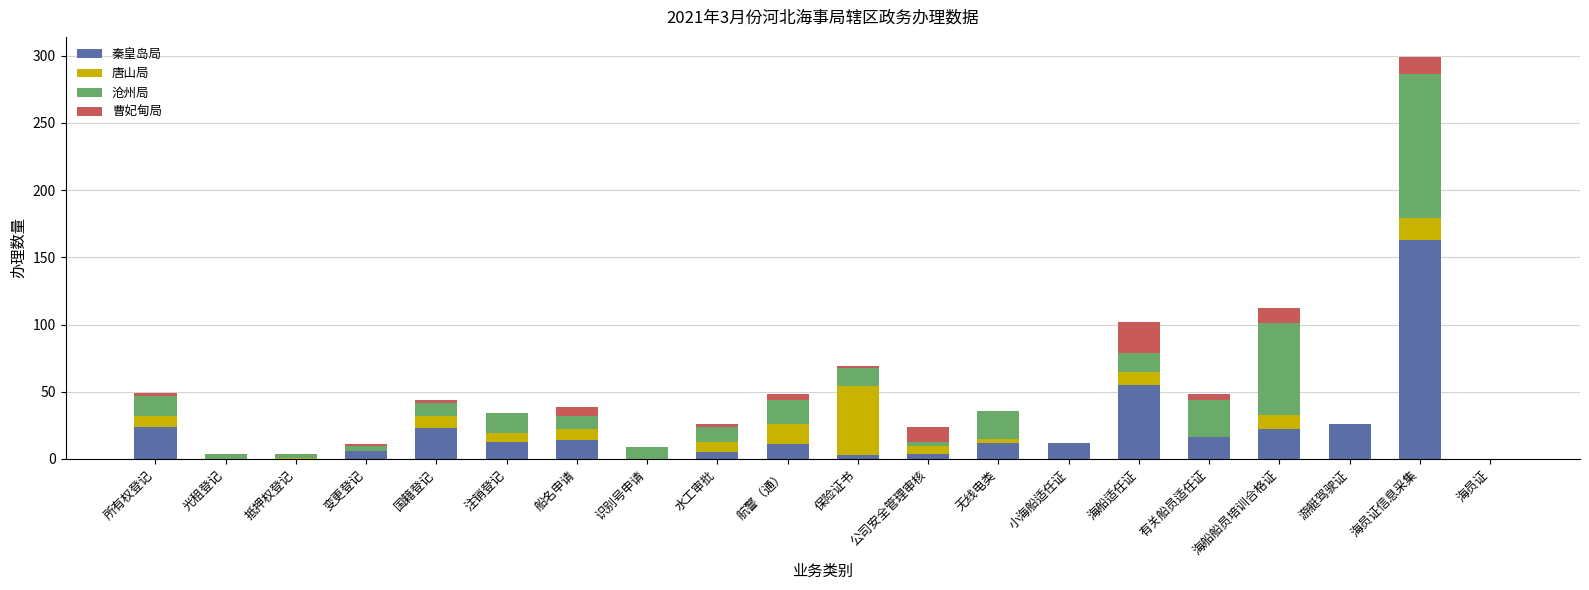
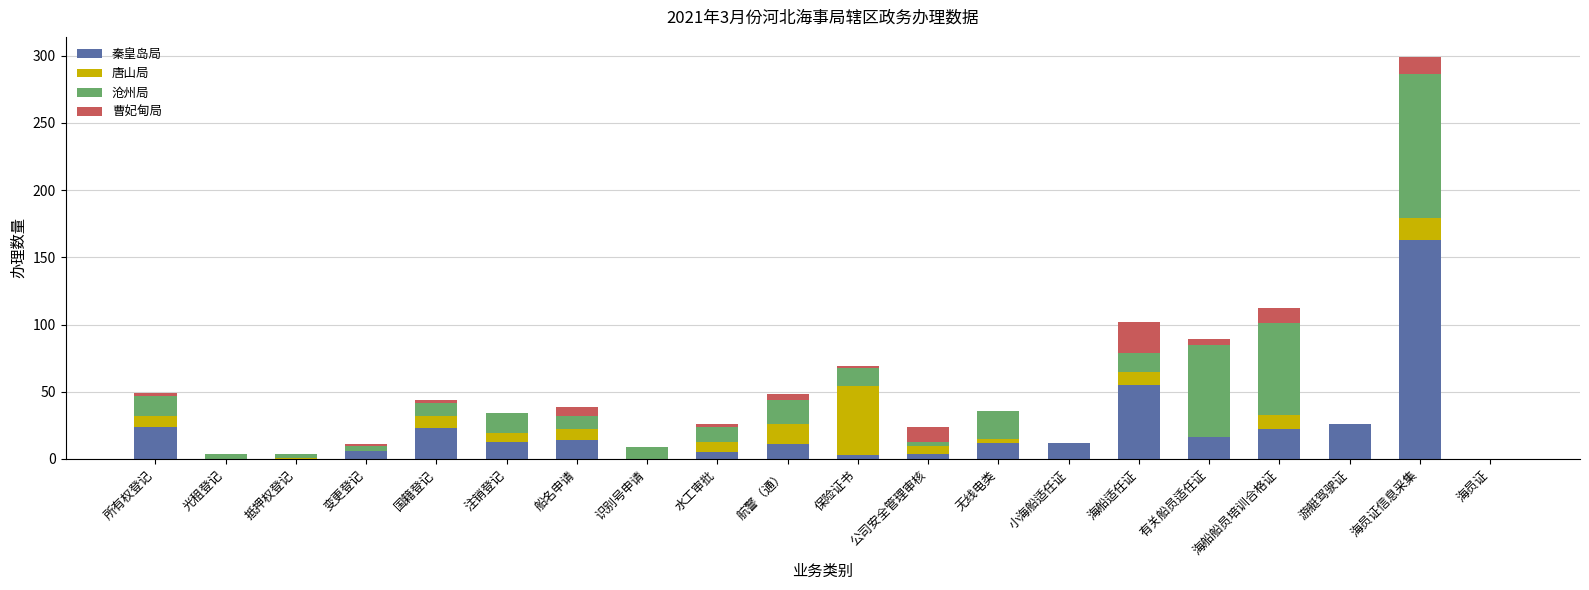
  {
    "秦皇岛局": {
      "所有权登记": 24,
      "光租登记": 0,
      "抵押权登记": 0,
      "变更登记": 6,
      "国籍登记": 23,
      "注销登记": 13,
      "船名申请": 14,
      "识别号申请": 0,
      "水工审批": 5,
      "航警（通）": 11,
      "保险证书": 3,
      "公司安全管理审核": 4,
      "无线电类": 12,
      "小海船适任证": 12,
      "海船适任证": 55,
      "有关船员适任证": 16,
      "海船船员培训合格证": 22,
      "游艇驾驶证": 26,
      "海员证信息采集": 163,
      "海员证": 0
    },
    "唐山局": {
      "所有权登记": 8,
      "光租登记": 0,
      "变更登记": 0,
      "国籍登记": 9,
      "注销登记": 6,
      "船名申请": 8,
      "识别号申请": 0,
      "水工审批": 8,
      "航警（通）": 15,
      "保险证书": 51,
      "公司安全管理审核": 6,
      "无线电类": 3,
      "小海船适任证": 0,
      "海船适任证": 10,
      "有关船员适任证": 0,
      "海船船员培训合格证": 11,
      "游艇驾驶证": 0,
      "海员证信息采集": 16,
      "海员证": 0
    },
    "沧州局": {
      "所有权登记": 15,
      "光租登记": 4,
      "抵押权登记": 3,
      "变更登记": 4,
      "国籍登记": 10,
      "注销登记": 15,
      "船名申请": 10,
      "识别号申请": 9,
      "水工审批": 11,
      "航警（通）": 18,
      "保险证书": 14,
      "公司安全管理审核": 3,
      "无线电类": 21,
      "小海船适任证": 0,
      "海船适任证": 14,
-     "有关船员适任证": 28,
+     "有关船员适任证": 69,
      "海船船员培训合格证": 68,
      "游艇驾驶证": 0,
      "海员证信息采集": 107,
      "海员证": 0
    },
    "曹妃甸局": {
      "所有权登记": 2,
      "光租登记": 0,
      "抵押权登记": 0,
      "国籍登记": 2,
      "注销登记": 0,
      "船名申请": 7,
      "识别号申请": 0,
      "水工审批": 2,
      "航警（通）": 4,
      "公司安全管理审核": 11,
      "无线电类": 0,
      "小海船适任证": 0,
      "海船适任证": 23,
      "有关船员适任证": 4,
      "海船船员培训合格证": 11,
      "游艇驾驶证": 0,
      "海员证信息采集": 13,
      "海员证": 0
    }
  }
